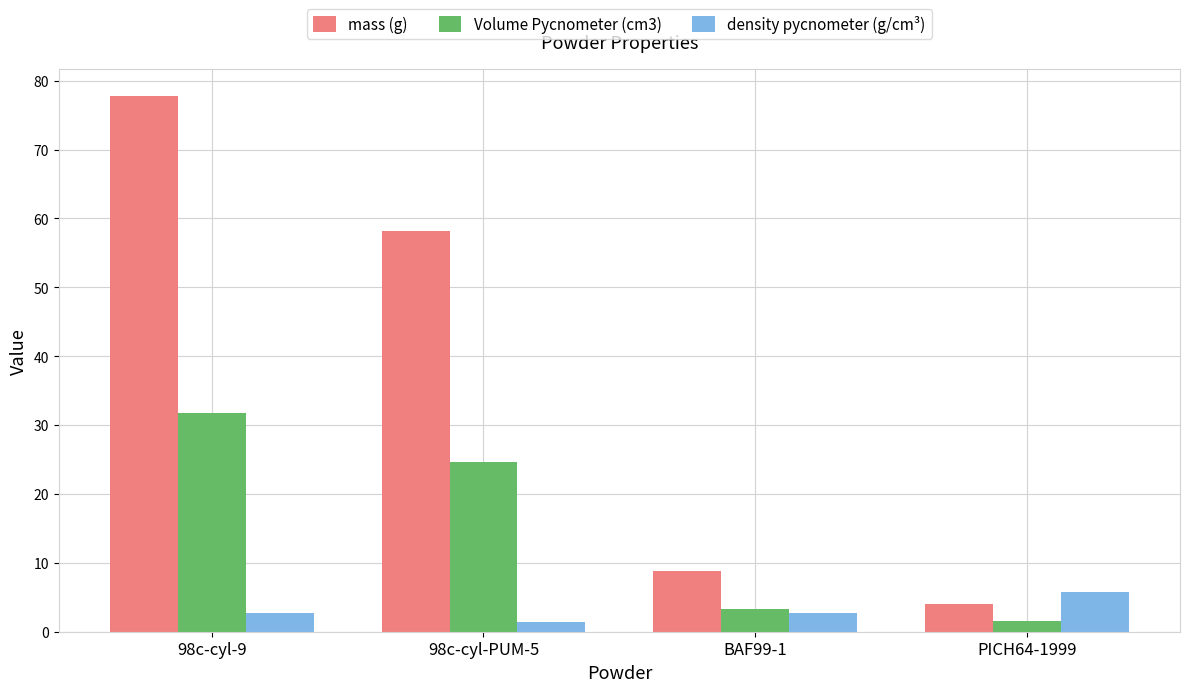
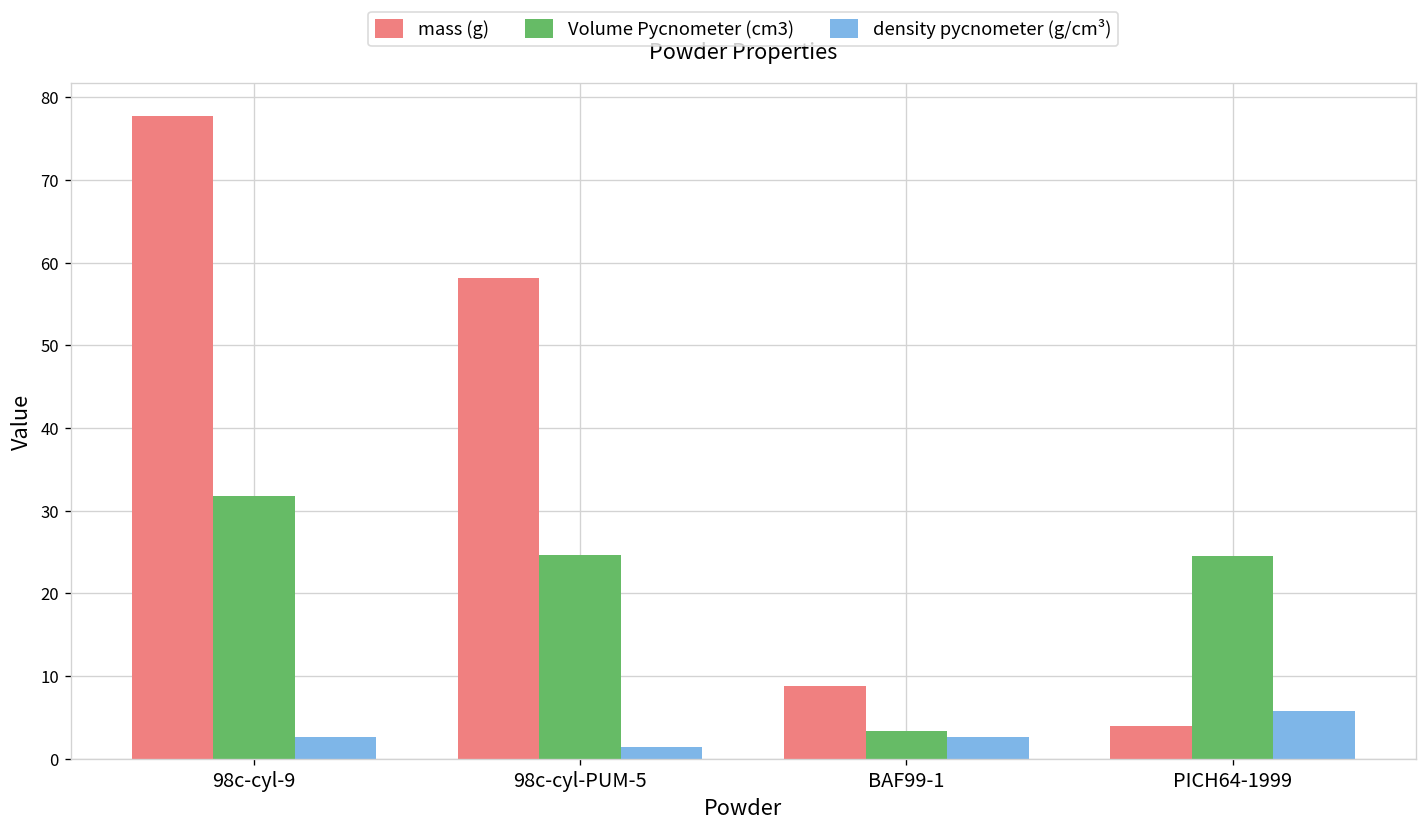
  {
    "mass (g)": {
      "98c-cyl-9": 78,
      "98c-cyl-PUM-5": 58,
      "BAF99-1": 9,
      "PICH64-1999": 4
    },
    "Volume Pycnometer (cm3)": {
      "98c-cyl-9": 32,
      "98c-cyl-PUM-5": 25,
      "BAF99-1": 3,
-     "PICH64-1999": 2
+     "PICH64-1999": 25
    },
    "density pycnometer (g/cm³)": {
      "98c-cyl-9": 3,
      "98c-cyl-PUM-5": 1,
      "BAF99-1": 3,
      "PICH64-1999": 6
    }
  }
